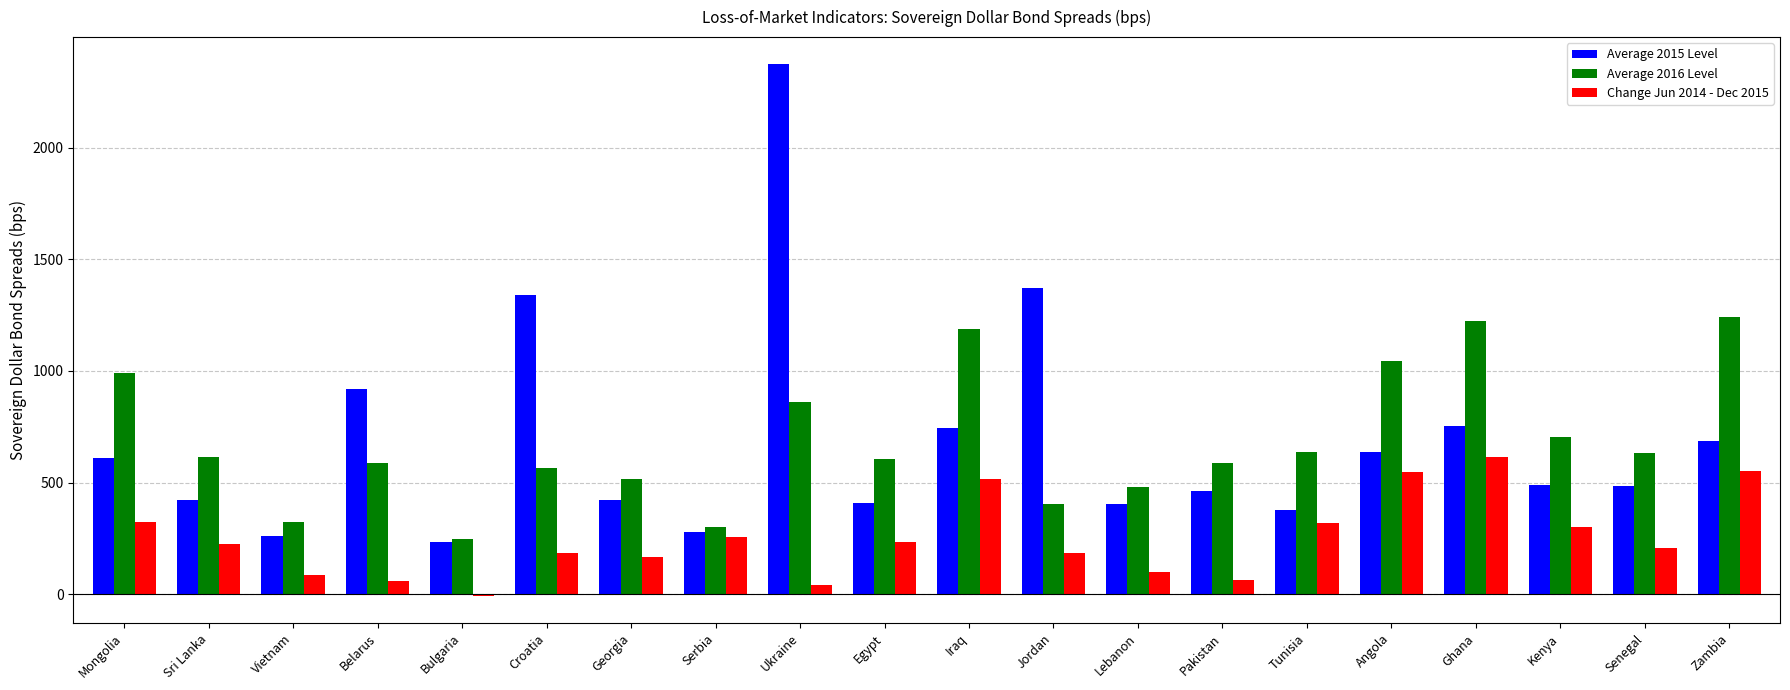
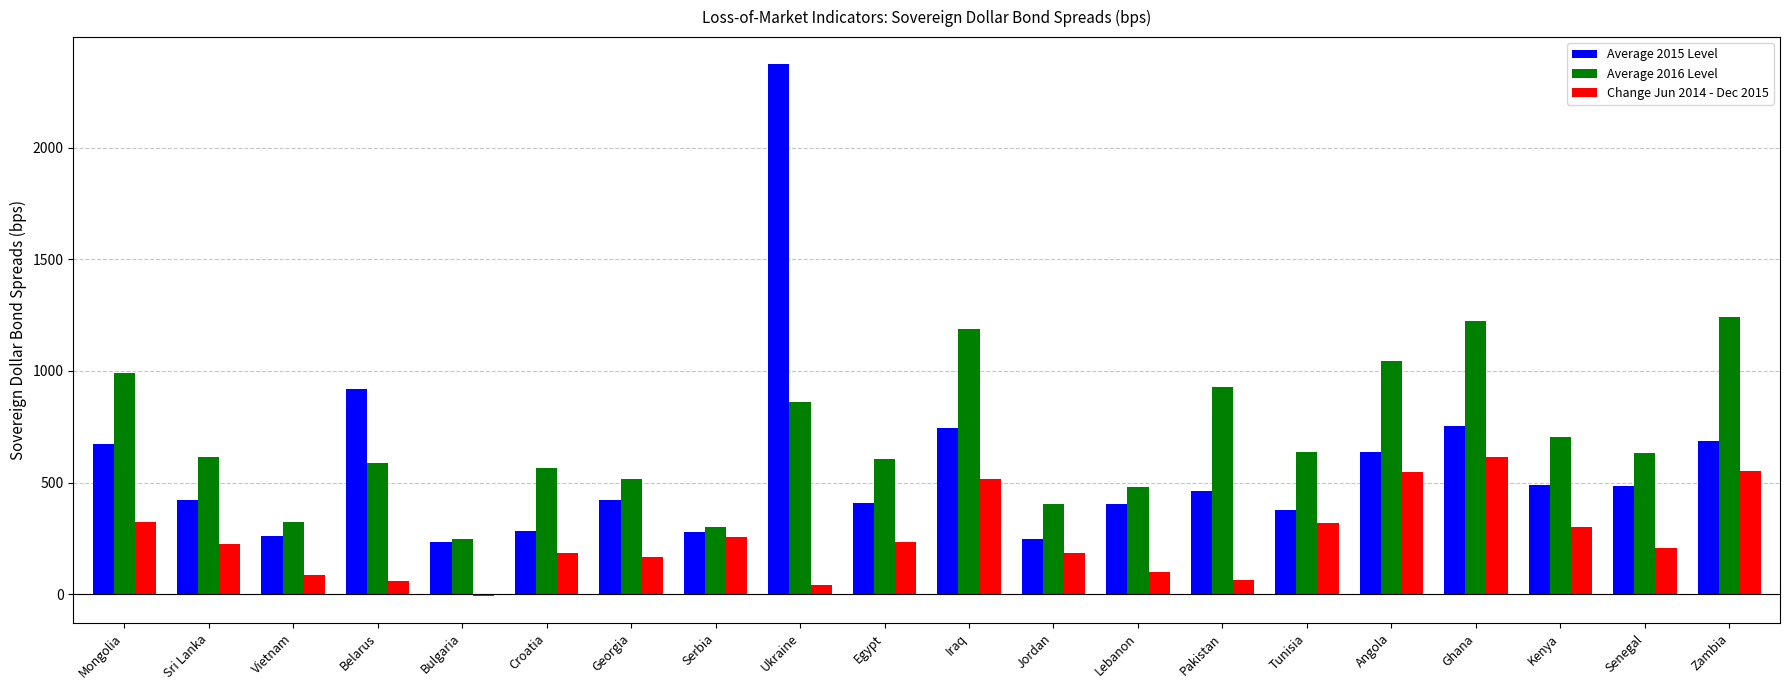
  {
    "Average 2015 Level": {
-     "Mongolia": 610,
+     "Mongolia": 670,
      "Sri Lanka": 420,
      "Vietnam": 260,
      "Belarus": 920,
      "Bulgaria": 230,
-     "Croatia": 1340,
+     "Croatia": 280,
      "Georgia": 420,
      "Serbia": 280,
      "Ukraine": 2380,
      "Egypt": 410,
      "Iraq": 750,
-     "Jordan": 1370,
+     "Jordan": 250,
      "Lebanon": 400,
      "Pakistan": 460,
      "Tunisia": 380,
      "Angola": 640,
      "Ghana": 760,
      "Kenya": 490,
      "Senegal": 490,
      "Zambia": 690
    },
    "Average 2016 Level": {
      "Mongolia": 990,
      "Sri Lanka": 620,
      "Vietnam": 330,
      "Belarus": 590,
      "Bulgaria": 250,
      "Croatia": 570,
      "Georgia": 520,
      "Serbia": 300,
      "Ukraine": 860,
      "Egypt": 600,
      "Iraq": 1190,
      "Jordan": 400,
      "Lebanon": 480,
-     "Pakistan": 590,
+     "Pakistan": 930,
      "Tunisia": 640,
      "Angola": 1040,
      "Ghana": 1220,
      "Kenya": 700,
      "Senegal": 630,
      "Zambia": 1240
    },
    "Change Jun 2014 - Dec 2015": {
      "Mongolia": 330,
      "Sri Lanka": 220,
      "Vietnam": 90,
      "Belarus": 60,
      "Croatia": 180,
      "Georgia": 170,
      "Serbia": 260,
      "Ukraine": 40,
      "Egypt": 230,
      "Iraq": 510,
      "Jordan": 190,
      "Lebanon": 100,
      "Pakistan": 70,
      "Tunisia": 320,
      "Angola": 550,
      "Ghana": 620,
      "Kenya": 300,
      "Senegal": 210,
      "Zambia": 550
    }
  }
